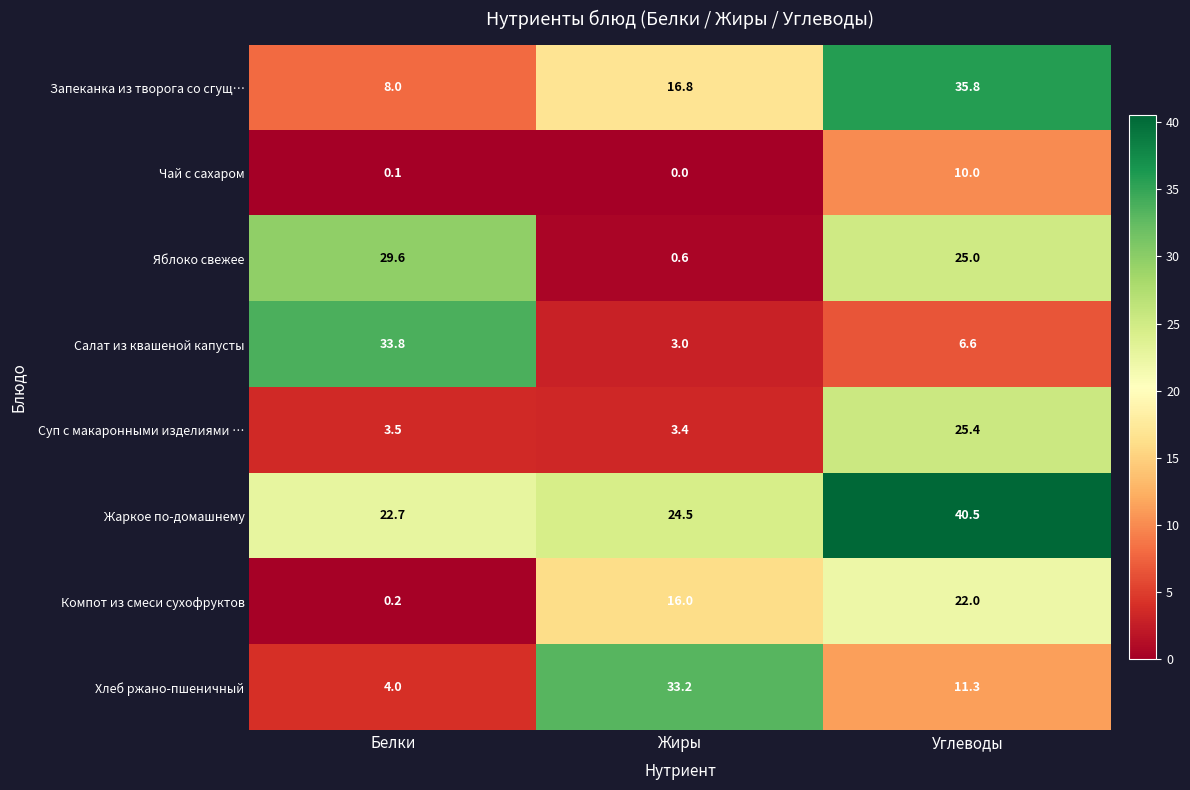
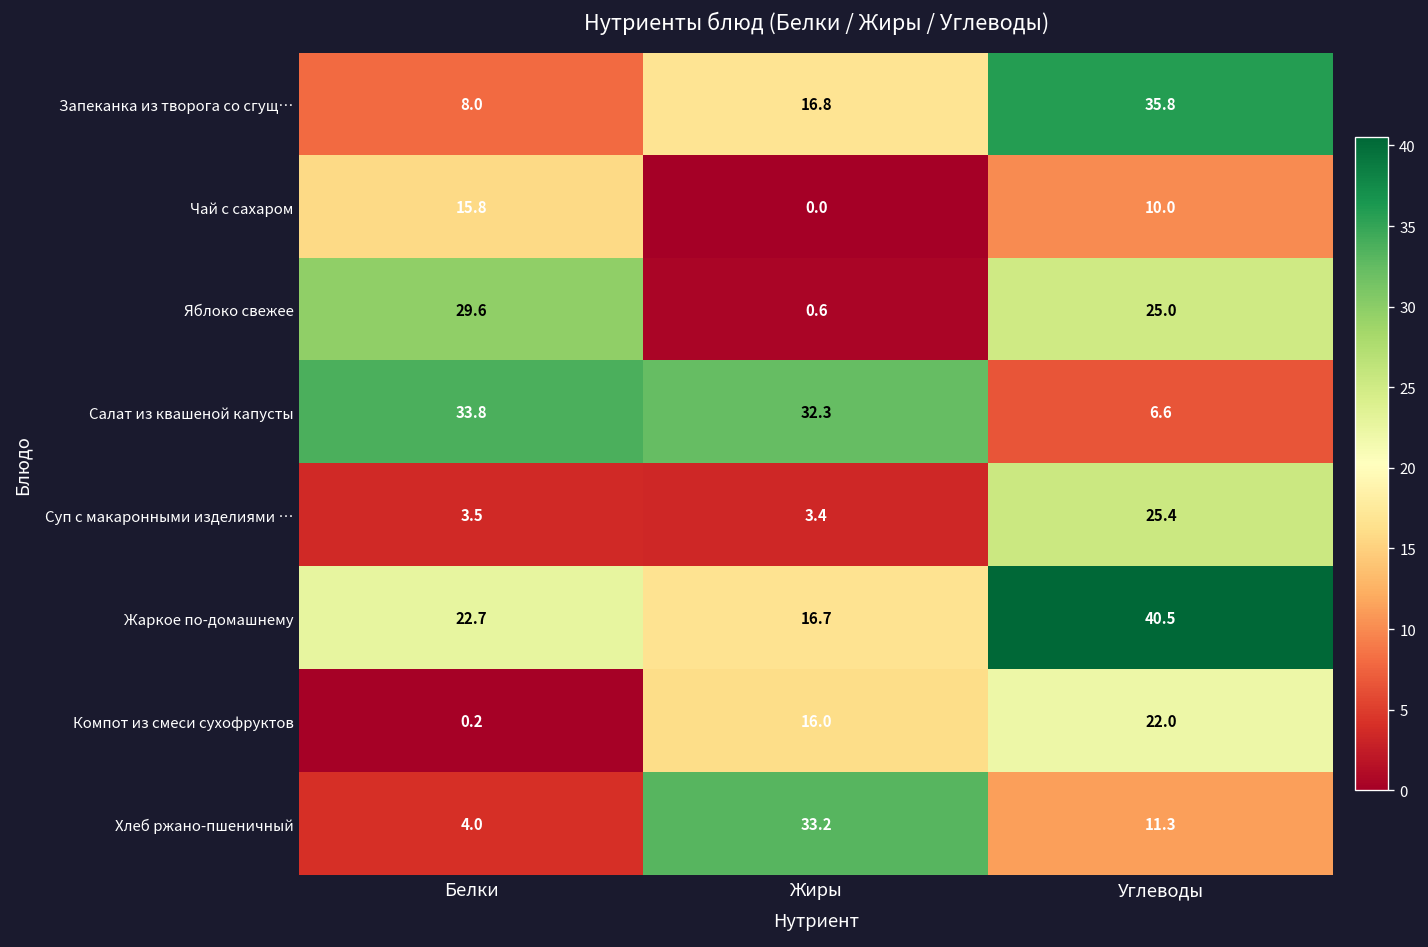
  {
    "Запеканка из творога со сгущ…": {
      "Белки": 8.0,
      "Жиры": 16.8,
      "Углеводы": 35.8
    },
    "Чай с сахаром": {
-     "Белки": 0.1,
+     "Белки": 15.8,
      "Жиры": 0.0,
      "Углеводы": 10.0
    },
    "Яблоко свежее": {
      "Белки": 29.6,
      "Жиры": 0.6,
      "Углеводы": 25.0
    },
    "Салат из квашеной капусты": {
      "Белки": 33.8,
-     "Жиры": 3.0,
+     "Жиры": 32.3,
      "Углеводы": 6.6
    },
    "Суп с макаронными изделиями …": {
      "Белки": 3.5,
      "Жиры": 3.4,
      "Углеводы": 25.4
    },
    "Жаркое по-домашнему": {
      "Белки": 22.7,
-     "Жиры": 24.5,
+     "Жиры": 16.7,
      "Углеводы": 40.5
    },
    "Компот из смеси сухофруктов": {
      "Белки": 0.2,
      "Жиры": 16.0,
      "Углеводы": 22.0
    },
    "Хлеб ржано-пшеничный": {
      "Белки": 4.0,
      "Жиры": 33.2,
      "Углеводы": 11.3
    }
  }
